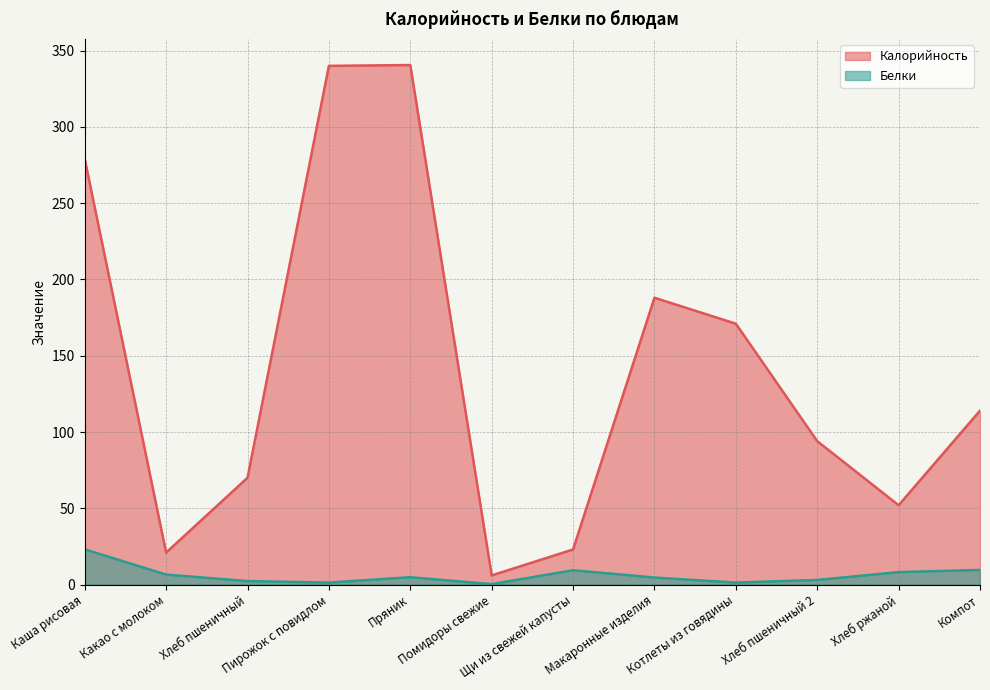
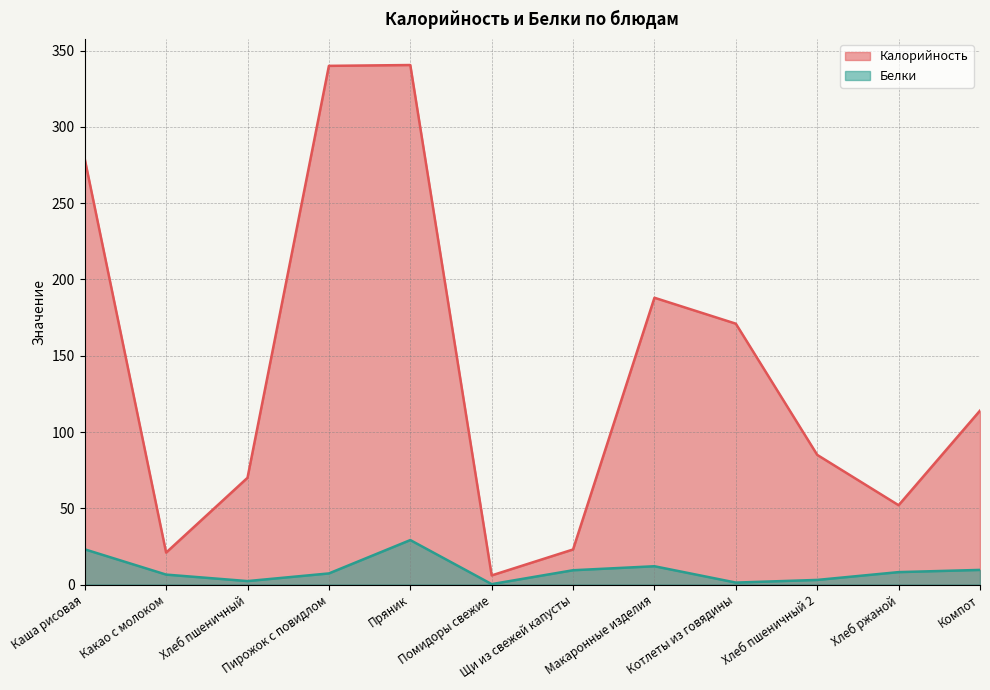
  {
    "Калорийность": {
      "Каша рисовая": 279,
      "Какао с молоком": 21,
      "Хлеб пшеничный": 70,
      "Пирожок с повидлом": 340,
      "Пряник": 341,
      "Помидоры свежие": 6,
      "Щи из свежей капусты": 23,
      "Макаронные изделия": 188,
      "Котлеты из говядины": 171,
-     "Хлеб пшеничный 2": 94,
+     "Хлеб пшеничный 2": 85,
      "Хлеб ржаной": 52,
      "Компот": 114
    },
    "Белки": {
      "Каша рисовая": 23,
      "Какао с молоком": 7,
      "Хлеб пшеничный": 2,
-     "Пирожок с повидлом": 1,
-     "Пряник": 5,
+     "Пирожок с повидлом": 7,
+     "Пряник": 29,
      "Помидоры свежие": 0,
      "Щи из свежей капусты": 9,
-     "Макаронные изделия": 5,
+     "Макаронные изделия": 12,
      "Котлеты из говядины": 1,
      "Хлеб пшеничный 2": 3,
      "Хлеб ржаной": 8,
      "Компот": 10
    }
  }
